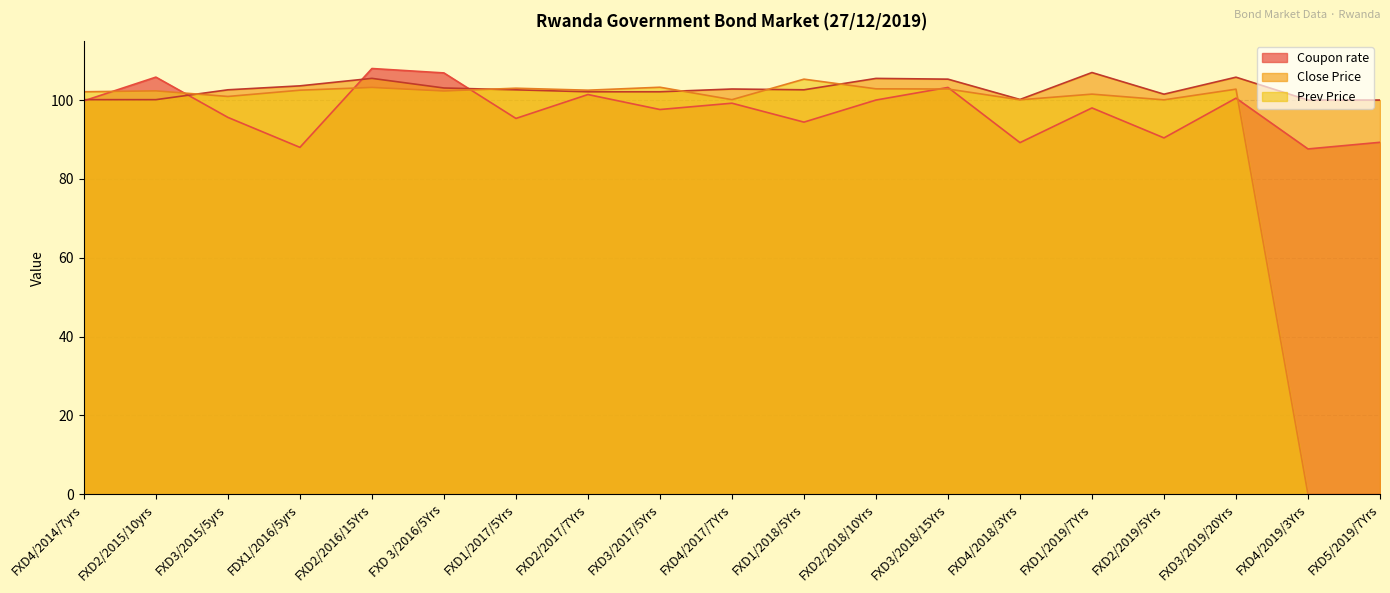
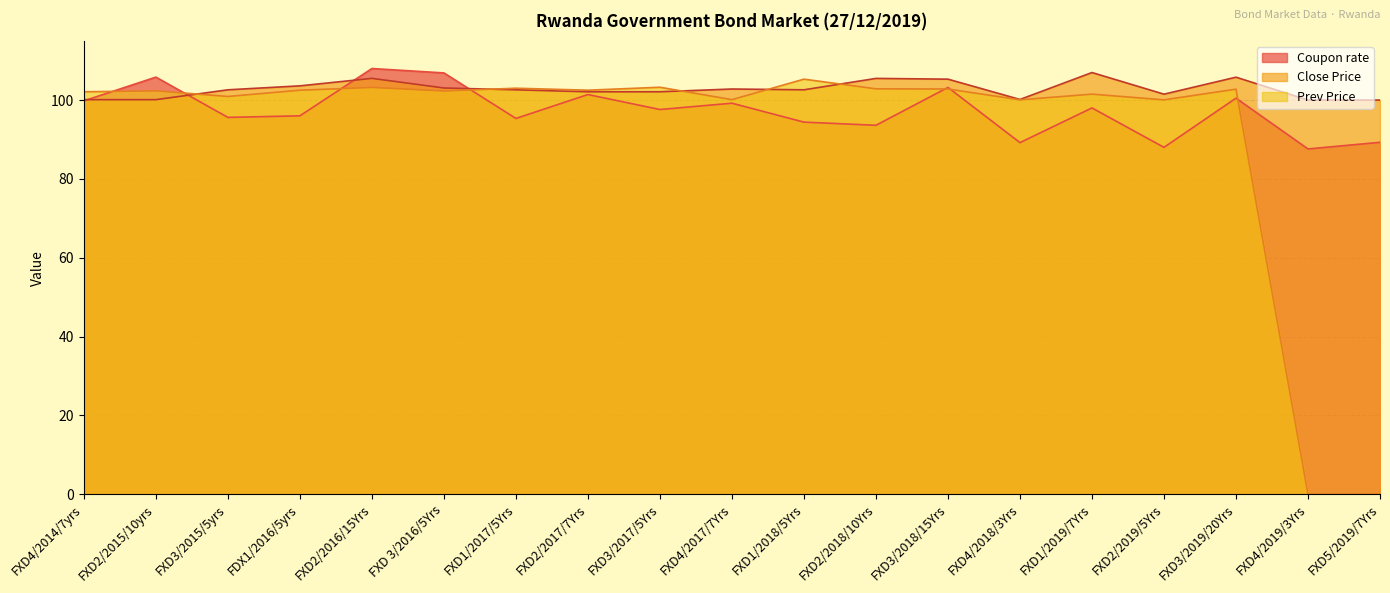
  {
    "Coupon rate": {
      "FXD2/2015/10yrs": 106,
      "FXD3/2015/5yrs": 96,
-     "FDX1/2016/5yrs": 88,
+     "FDX1/2016/5yrs": 96,
      "FXD2/2016/15Yrs": 108,
      "FXD 3/2016/5Yrs": 107,
      "FXD1/2017/5Yrs": 95,
      "FXD2/2017/7Yrs": 101,
      "FXD3/2017/5Yrs": 98,
      "FXD4/2017/7Yrs": 99,
      "FXD1/2018/5Yrs": 94,
-     "FXD2/2018/10Yrs": 100,
+     "FXD2/2018/10Yrs": 94,
      "FXD4/2018/3Yrs": 89,
      "FXD1/2019/7Yrs": 98,
-     "FXD2/2019/5Yrs": 90,
+     "FXD2/2019/5Yrs": 88,
      "FXD3/2019/20Yrs": 100,
      "FXD4/2019/3Yrs": 88,
      "FXD5/2019/7Yrs": 89
    }
  }
